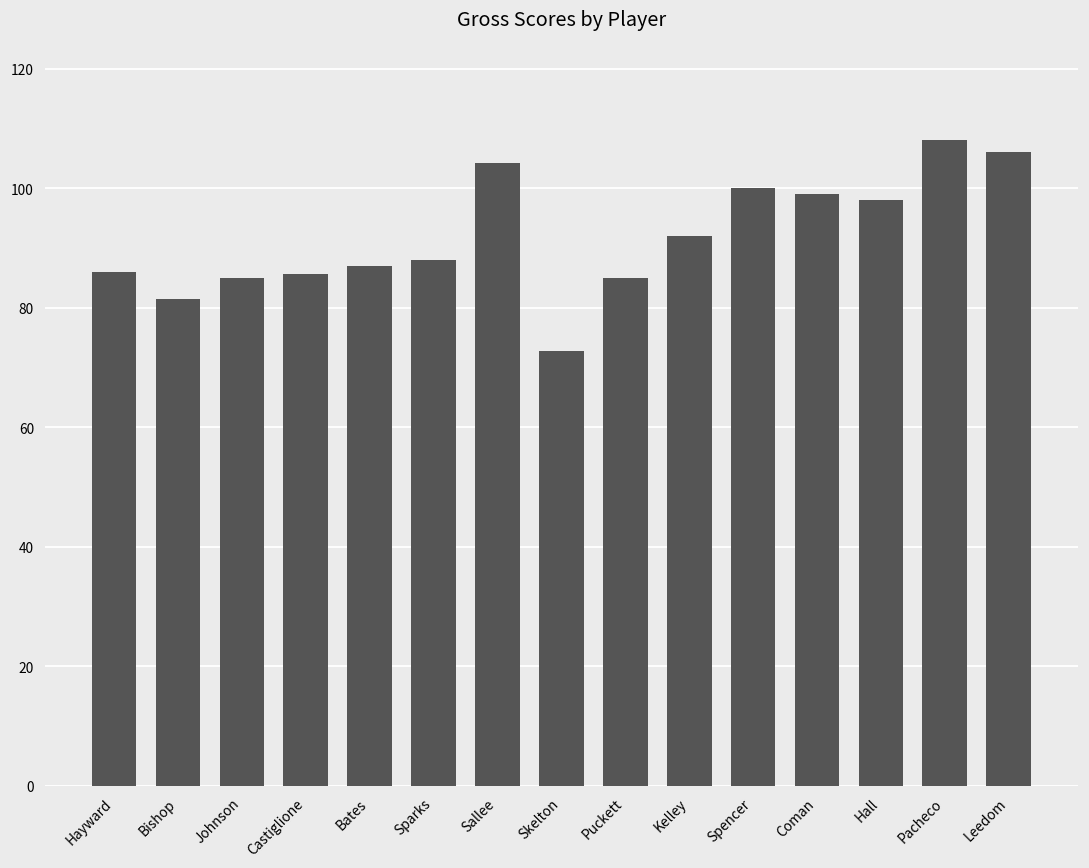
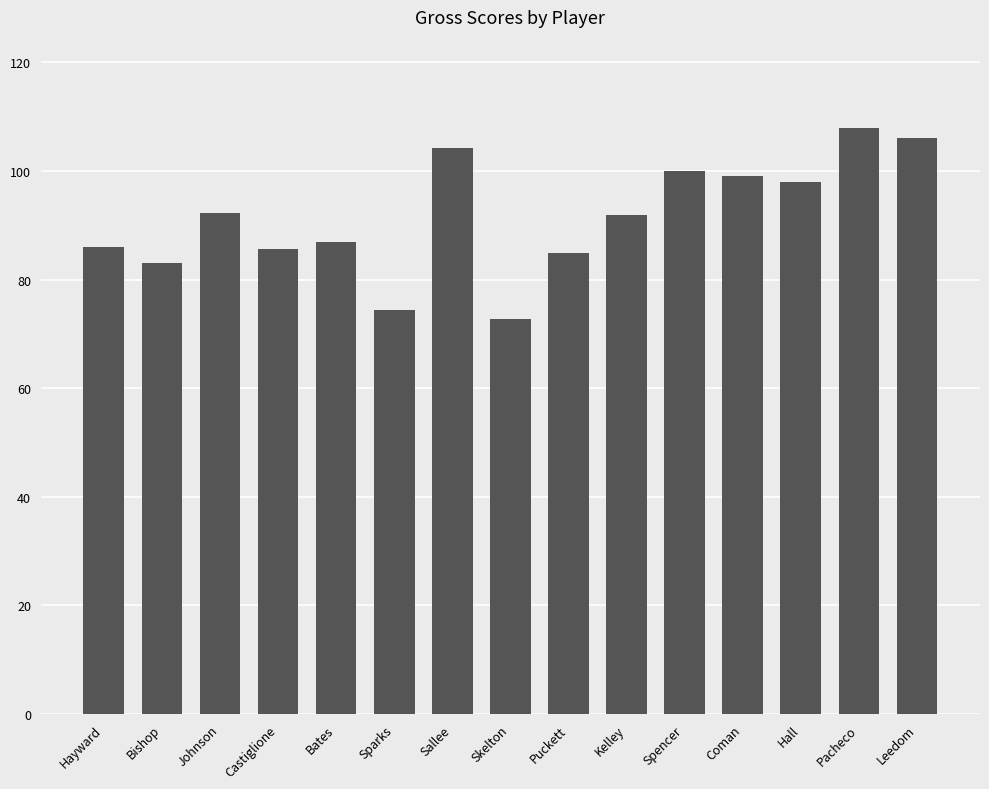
  {
    "Hayward": 86,
-   "Bishop": 82,
-   "Johnson": 85,
+   "Bishop": 83,
+   "Johnson": 92,
    "Castiglione": 86,
    "Bates": 87,
-   "Sparks": 88,
+   "Sparks": 74,
    "Sallee": 104,
    "Skelton": 73,
    "Puckett": 85,
    "Kelley": 92,
    "Spencer": 100,
    "Coman": 99,
    "Hall": 98,
    "Pacheco": 108,
    "Leedom": 106
  }
